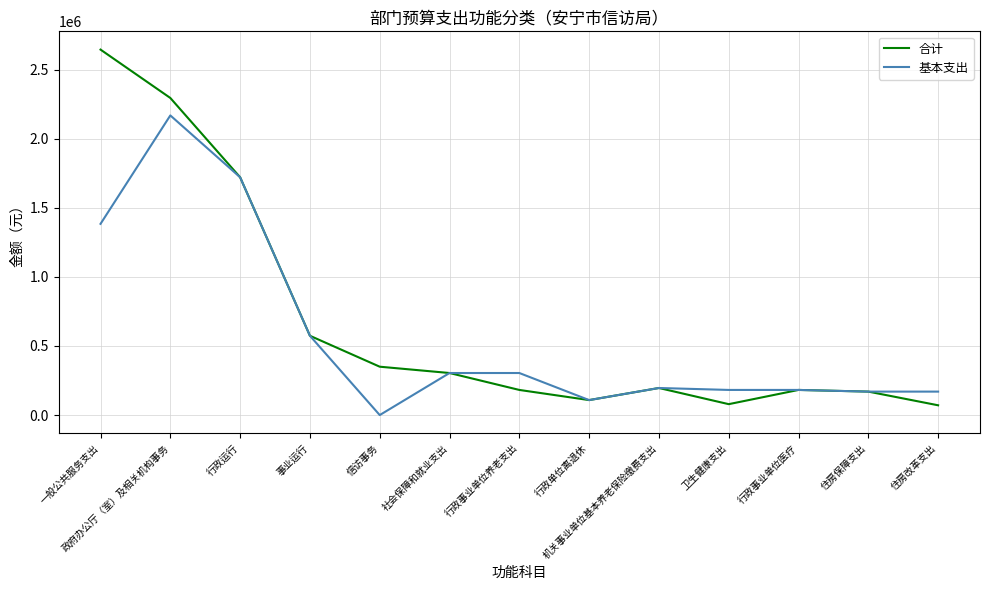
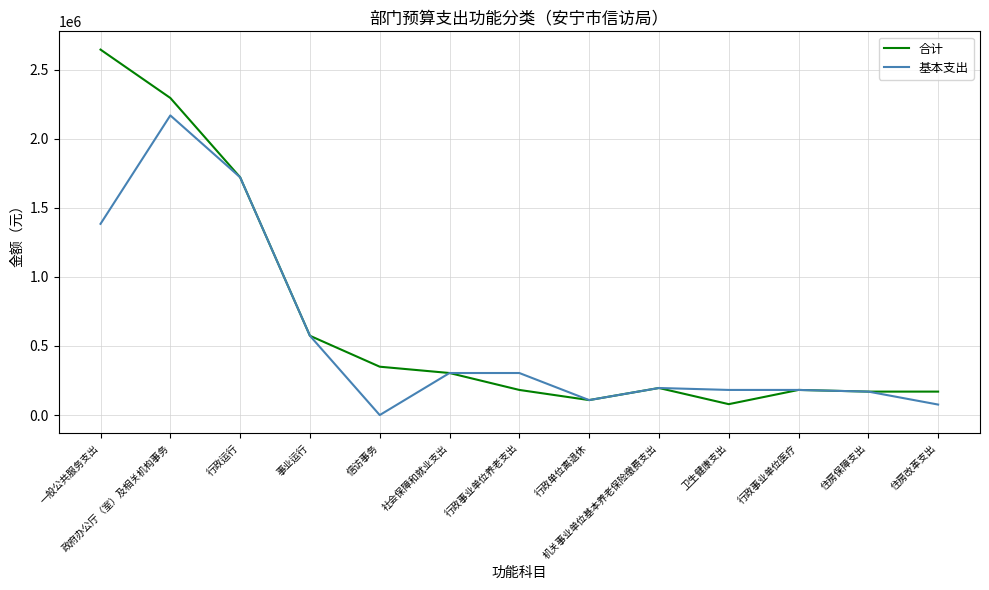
  {
    "合计": {
      "一般公共服务支出": 2640000,
      "政府办公厅（室）及相关机构事务": 2290000,
      "信访事务": 350000,
      "行政事业单位养老支出": 180000,
      "卫生健康支出": 80000,
-     "住房改革支出": 70000
+     "住房改革支出": 170000
    },
    "基本支出": {
      "一般公共服务支出": 1380000,
      "政府办公厅（室）及相关机构事务": 2170000,
      "信访事务": 0,
      "行政事业单位养老支出": 300000,
      "卫生健康支出": 180000,
-     "住房改革支出": 170000
+     "住房改革支出": 80000
    }
  }
